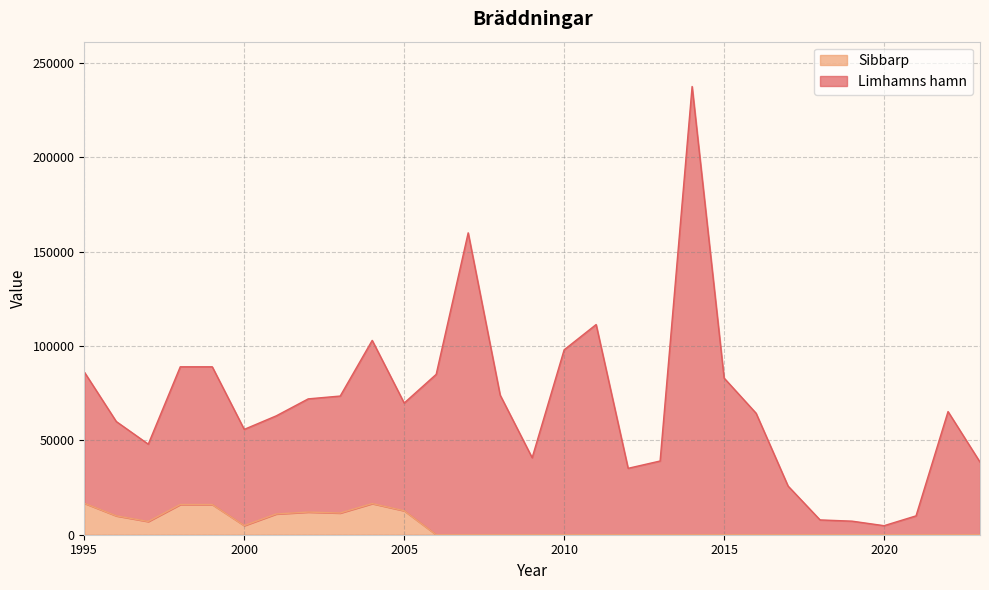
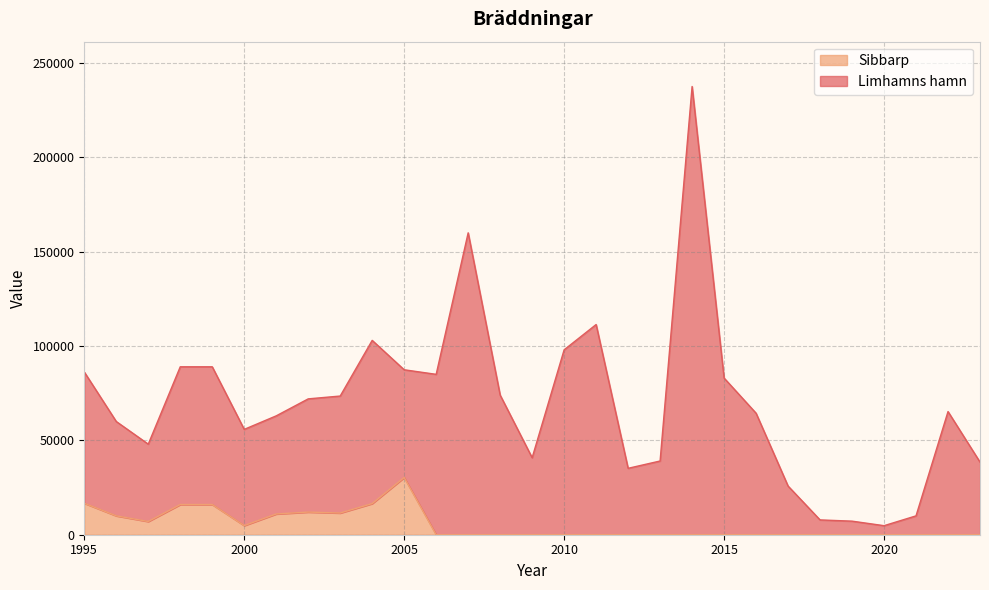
  {
    "Sibbarp": {
      "1995": 17000,
      "2000": 5000,
-     "2005": 13000,
+     "2005": 30000,
      "2010": 0,
      "2015": 0,
      "2020": 0
    },
    "Limhamns hamn": {
      "1995": 70000,
      "2000": 51000,
      "2005": 57000,
      "2010": 98000,
      "2015": 83000,
      "2020": 5000
    }
  }
